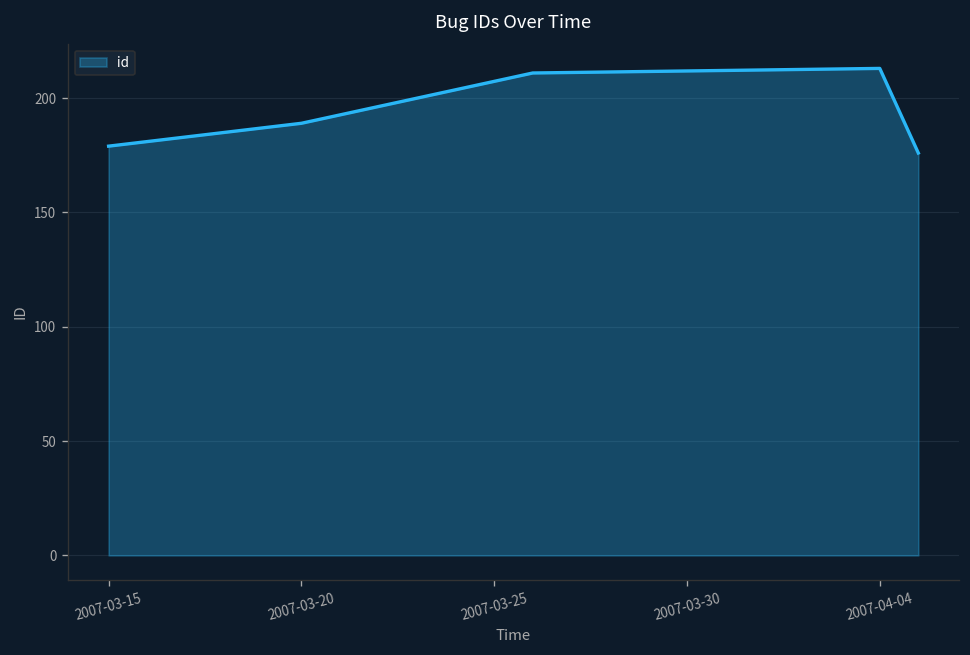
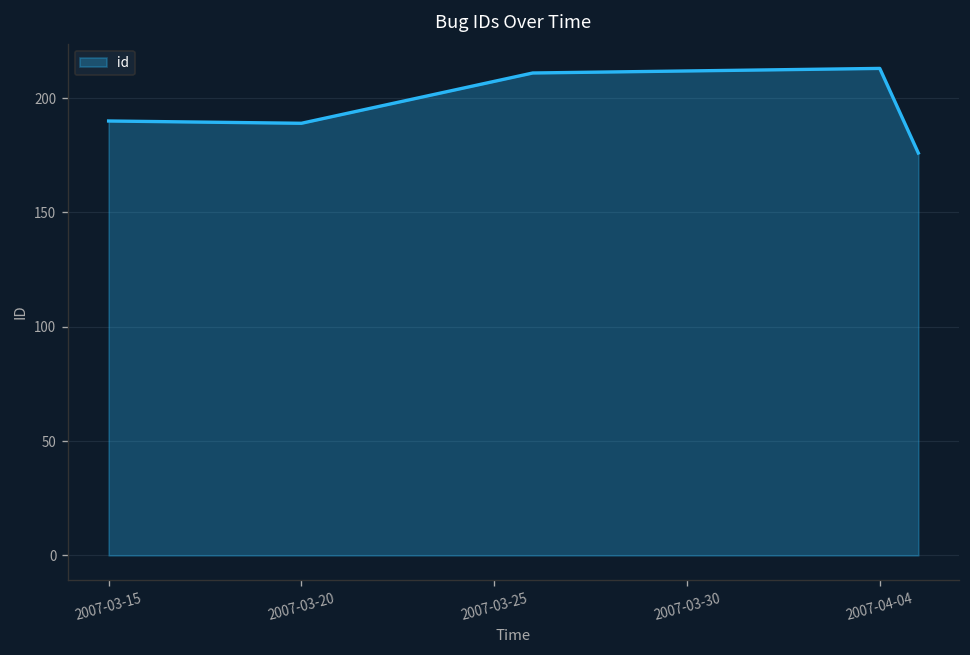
  {
-   "2007-03-15": 179,
+   "2007-03-15": 190,
    "2007-03-20": 189,
    "2007-04-04": 213
  }
